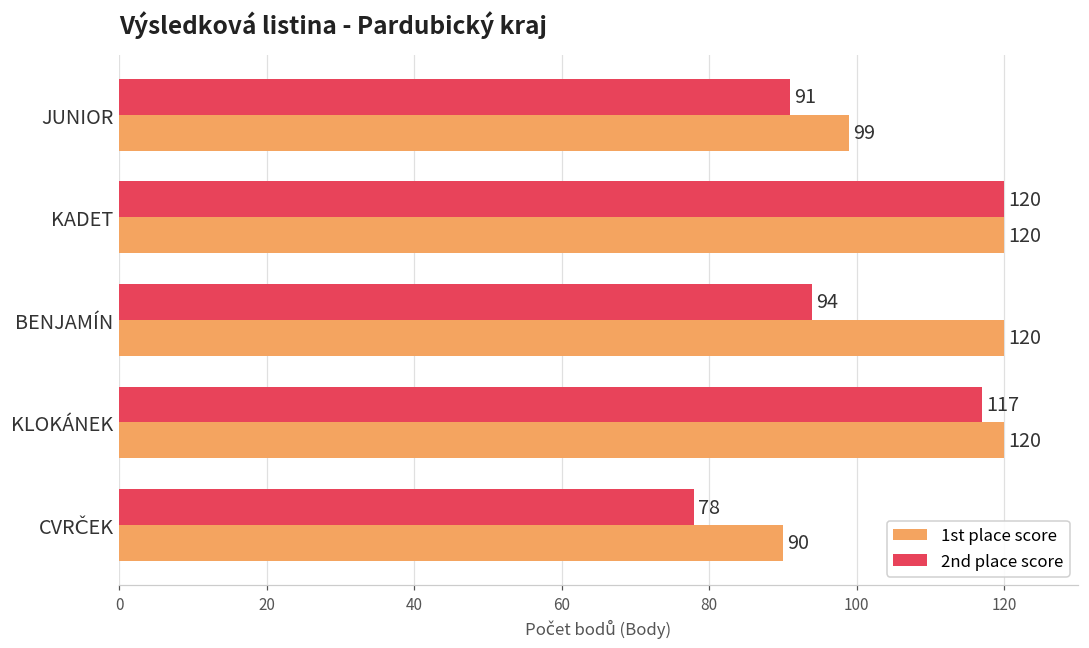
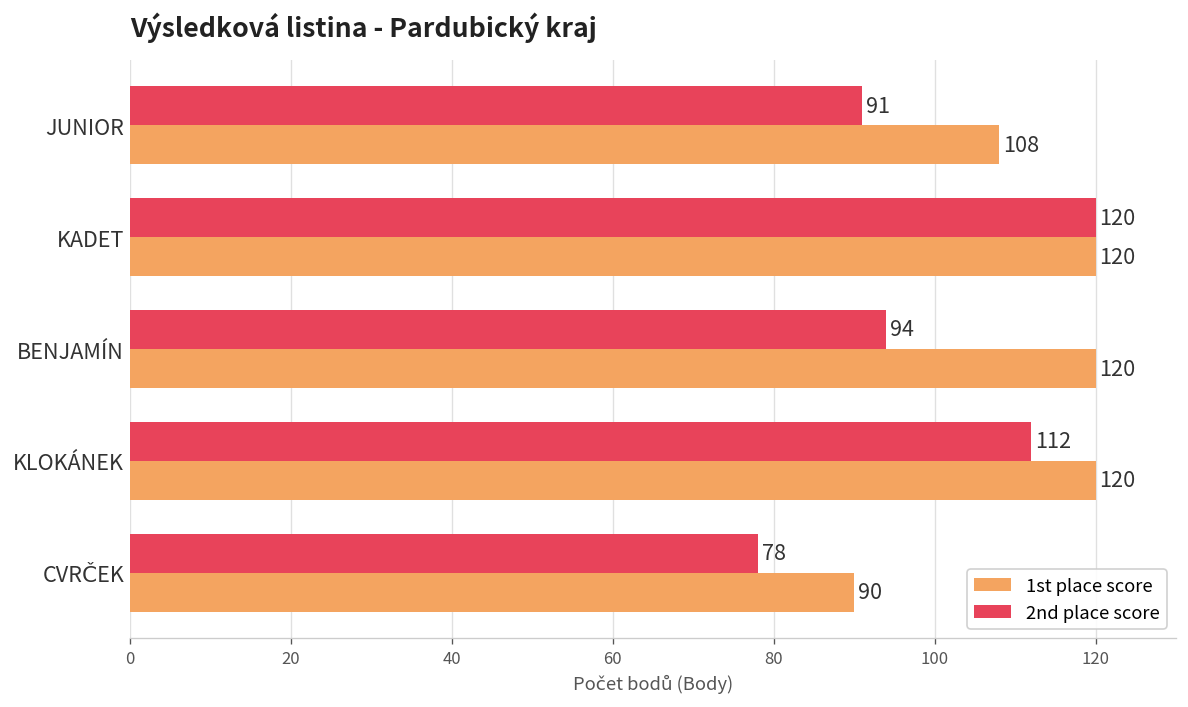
  {
    "1st place score": {
-     "JUNIOR": 99,
+     "JUNIOR": 108,
      "KADET": 120,
      "BENJAMÍN": 120,
      "KLOKÁNEK": 120,
      "CVRČEK": 90
    },
    "2nd place score": {
      "JUNIOR": 91,
      "KADET": 120,
      "BENJAMÍN": 94,
-     "KLOKÁNEK": 117,
+     "KLOKÁNEK": 112,
      "CVRČEK": 78
    }
  }
